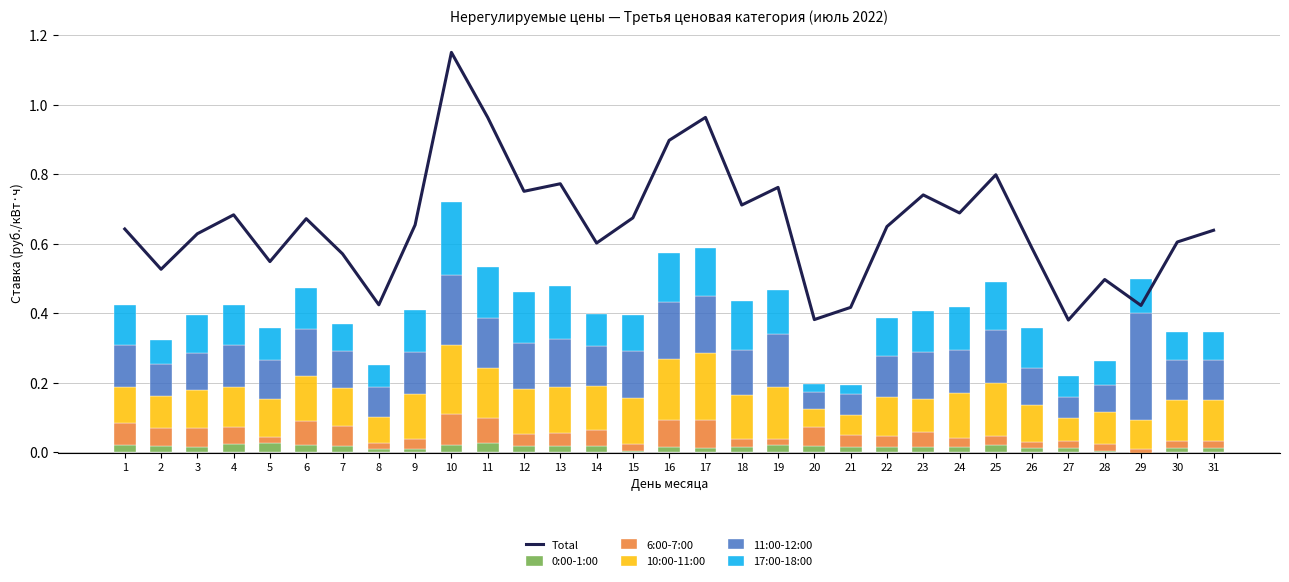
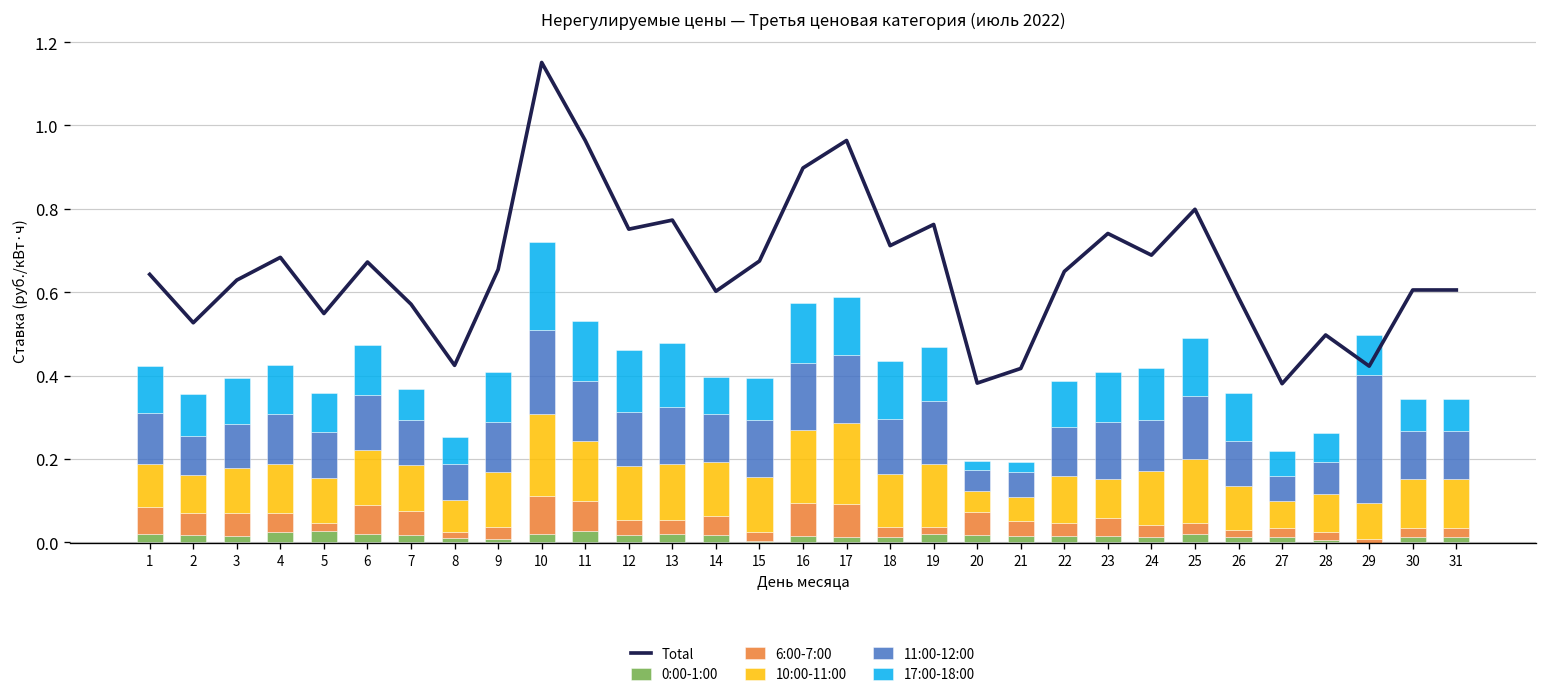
  {
    "Total": {
      "1": 0.64,
      "2": 0.53,
      "3": 0.63,
      "4": 0.68,
      "5": 0.55,
      "6": 0.67,
      "7": 0.57,
      "8": 0.42,
      "9": 0.65,
      "10": 1.15,
      "11": 0.96,
      "12": 0.75,
      "13": 0.77,
      "14": 0.60,
      "15": 0.67,
      "16": 0.90,
      "17": 0.96,
      "18": 0.71,
      "19": 0.76,
      "20": 0.38,
      "21": 0.42,
      "22": 0.65,
      "23": 0.74,
      "24": 0.69,
      "25": 0.80,
      "26": 0.59,
      "27": 0.38,
      "28": 0.50,
      "29": 0.42,
      "30": 0.61,
-     "31": 0.64
+     "31": 0.61
    },
    "0:00-1:00": {
      "1": 0.02,
      "2": 0.02,
      "3": 0.02,
      "4": 0.02,
      "5": 0.03,
      "6": 0.02,
      "7": 0.02,
      "8": 0.01,
      "9": 0.01,
      "10": 0.02,
      "11": 0.03,
      "12": 0.02,
      "13": 0.02,
      "14": 0.02,
      "16": 0.01,
      "17": 0.01,
      "18": 0.01,
      "19": 0.02,
      "20": 0.02,
      "21": 0.02,
      "22": 0.02,
      "23": 0.01,
      "24": 0.01,
      "25": 0.02,
      "26": 0.01,
      "27": 0.01,
      "30": 0.01,
      "31": 0.01
    },
    "6:00-7:00": {
      "1": 0.06,
      "2": 0.05,
      "3": 0.06,
      "4": 0.05,
      "5": 0.02,
      "6": 0.07,
      "7": 0.06,
      "8": 0.02,
      "9": 0.03,
      "10": 0.09,
      "11": 0.07,
      "12": 0.03,
      "13": 0.04,
      "14": 0.05,
      "15": 0.02,
      "16": 0.08,
      "17": 0.08,
      "18": 0.02,
      "19": 0.02,
      "20": 0.06,
      "21": 0.03,
      "22": 0.03,
      "23": 0.04,
      "24": 0.03,
      "25": 0.03,
      "26": 0.02,
      "27": 0.02,
      "28": 0.02,
      "29": 0.01,
      "30": 0.02,
      "31": 0.02
    },
    "10:00-11:00": {
      "1": 0.10,
      "2": 0.09,
      "3": 0.11,
      "4": 0.12,
      "5": 0.11,
      "6": 0.13,
      "7": 0.11,
      "8": 0.08,
      "9": 0.13,
      "10": 0.20,
      "11": 0.14,
      "12": 0.13,
      "13": 0.13,
      "14": 0.13,
      "15": 0.13,
      "16": 0.17,
      "17": 0.19,
      "18": 0.13,
      "19": 0.15,
      "20": 0.05,
      "21": 0.06,
      "22": 0.11,
      "23": 0.10,
      "24": 0.13,
      "25": 0.15,
      "26": 0.11,
      "27": 0.06,
      "28": 0.09,
      "29": 0.08,
      "30": 0.12,
      "31": 0.12
    },
    "11:00-12:00": {
      "1": 0.12,
      "2": 0.09,
      "3": 0.11,
      "4": 0.12,
      "5": 0.11,
      "6": 0.13,
      "7": 0.11,
      "8": 0.09,
      "9": 0.12,
      "10": 0.20,
      "11": 0.14,
      "12": 0.13,
      "13": 0.14,
      "14": 0.11,
      "15": 0.14,
      "16": 0.16,
      "17": 0.16,
      "18": 0.13,
      "19": 0.15,
      "20": 0.05,
      "21": 0.06,
      "22": 0.12,
      "23": 0.14,
      "24": 0.12,
      "25": 0.15,
      "26": 0.11,
      "27": 0.06,
      "28": 0.08,
      "29": 0.31,
      "30": 0.12,
      "31": 0.12
    },
    "17:00-18:00": {
      "1": 0.11,
-     "2": 0.07,
+     "2": 0.10,
      "3": 0.11,
      "4": 0.12,
      "5": 0.09,
      "6": 0.12,
      "7": 0.08,
      "8": 0.07,
      "9": 0.12,
      "10": 0.21,
      "11": 0.14,
      "12": 0.15,
      "13": 0.15,
      "14": 0.09,
      "15": 0.10,
      "16": 0.14,
      "17": 0.14,
      "18": 0.14,
      "19": 0.13,
      "20": 0.02,
      "21": 0.02,
      "22": 0.11,
      "23": 0.12,
      "24": 0.13,
      "25": 0.14,
      "26": 0.12,
      "27": 0.06,
      "28": 0.07,
      "29": 0.10,
      "30": 0.08,
      "31": 0.08
    }
  }
